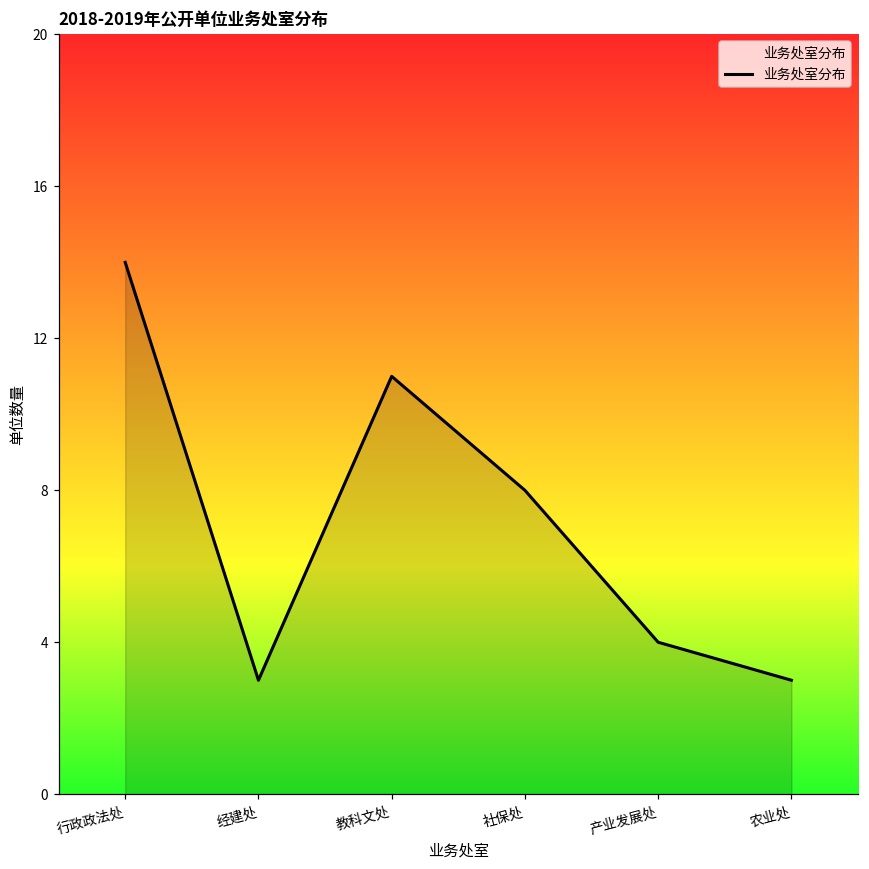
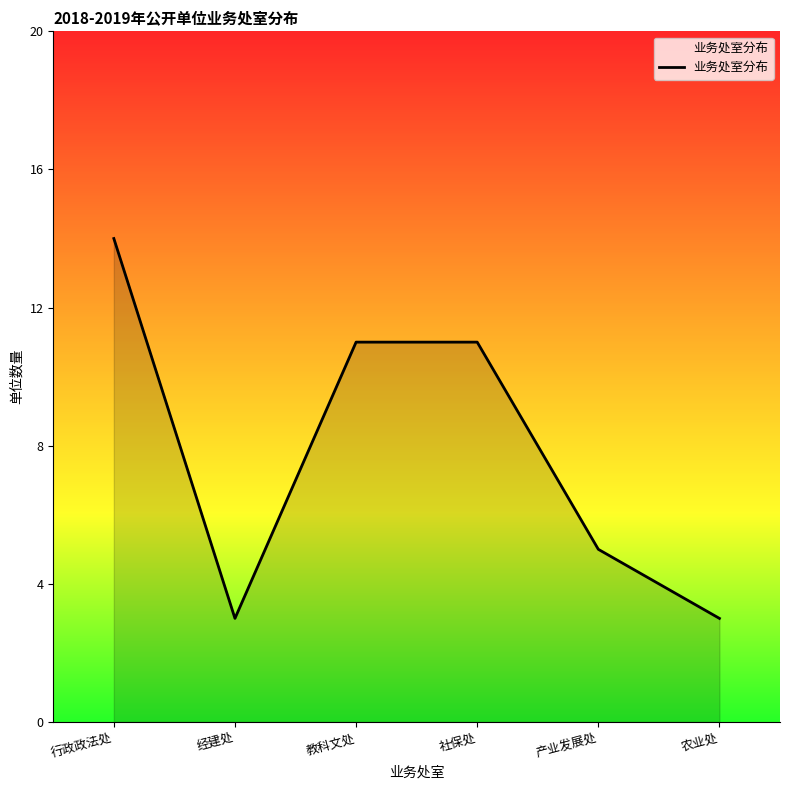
  {
    "行政政法处": 14,
    "经建处": 3,
    "教科文处": 11,
-   "社保处": 8,
-   "产业发展处": 4,
+   "社保处": 11,
+   "产业发展处": 5,
    "农业处": 3
  }
